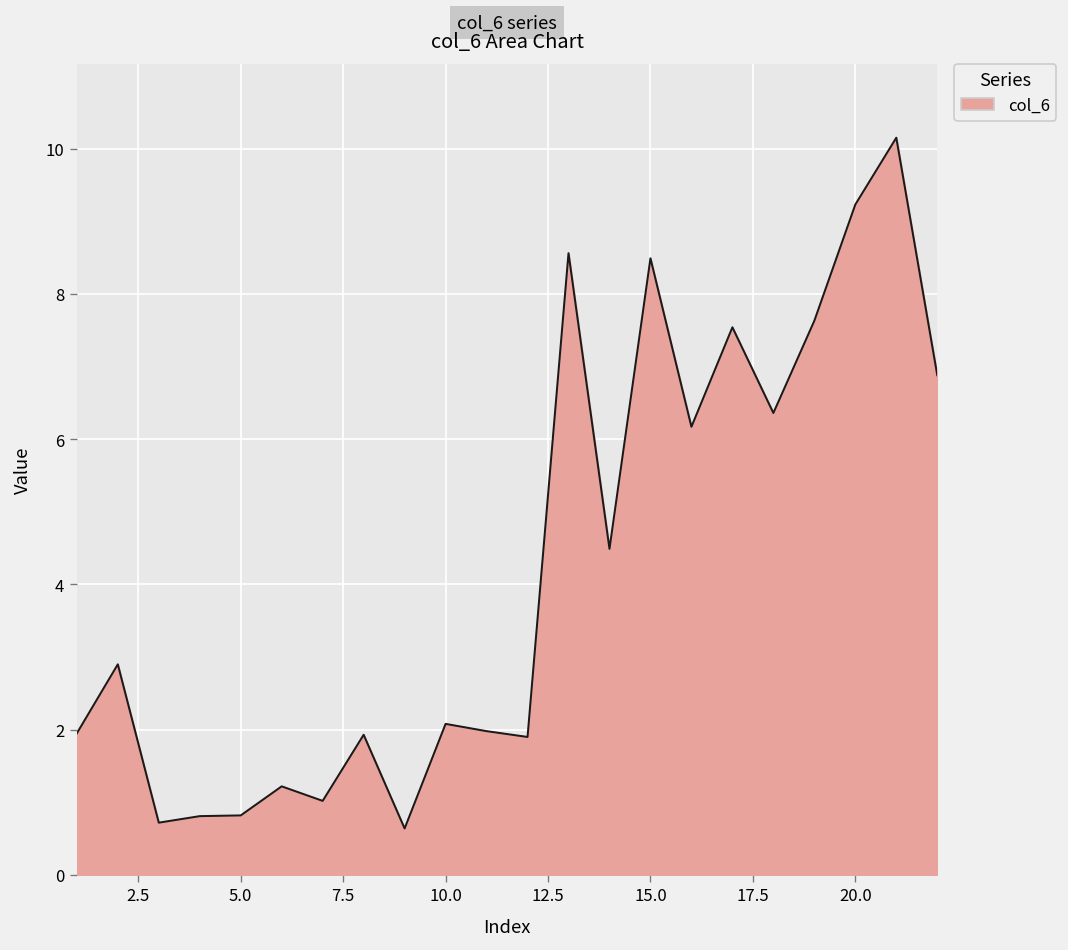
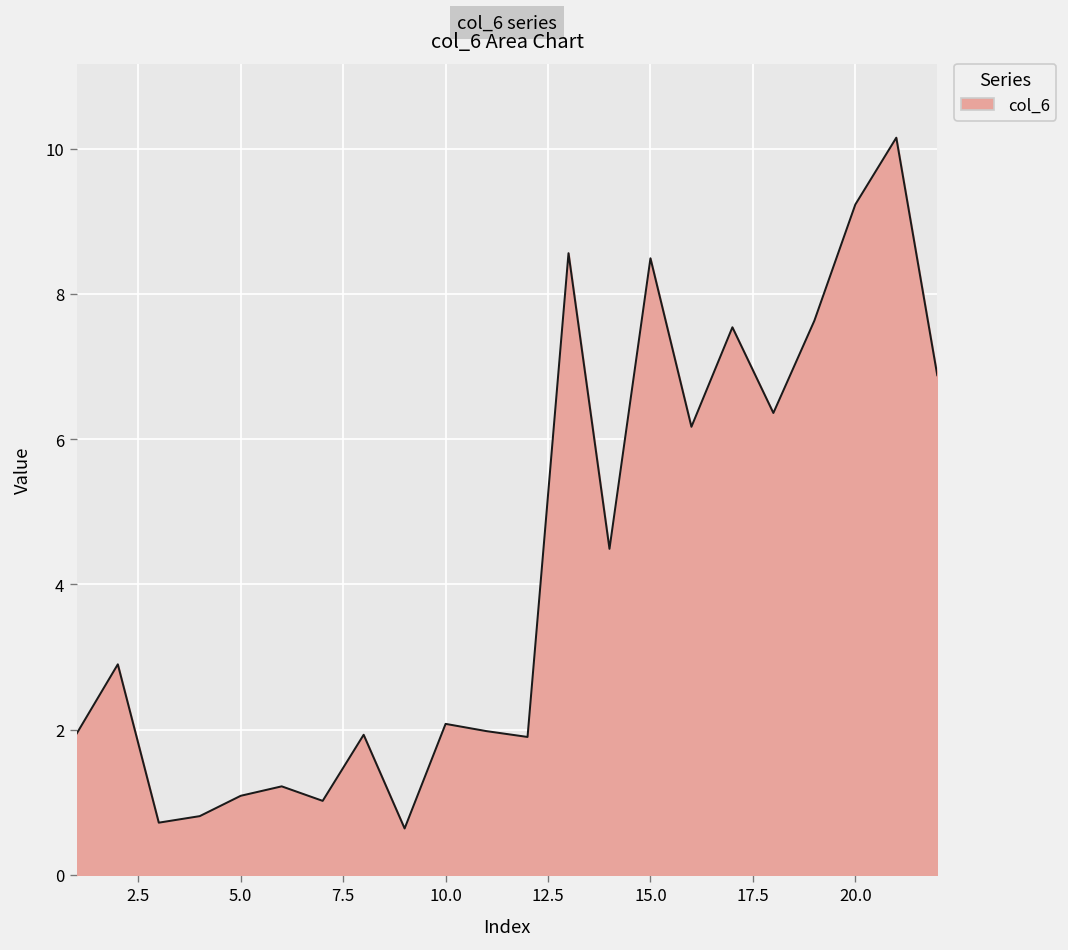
  {
-   "5.0": 0.8,
+   "5.0": 1.1,
    "10.0": 2.1,
    "15.0": 8.5,
    "20.0": 9.2
  }
